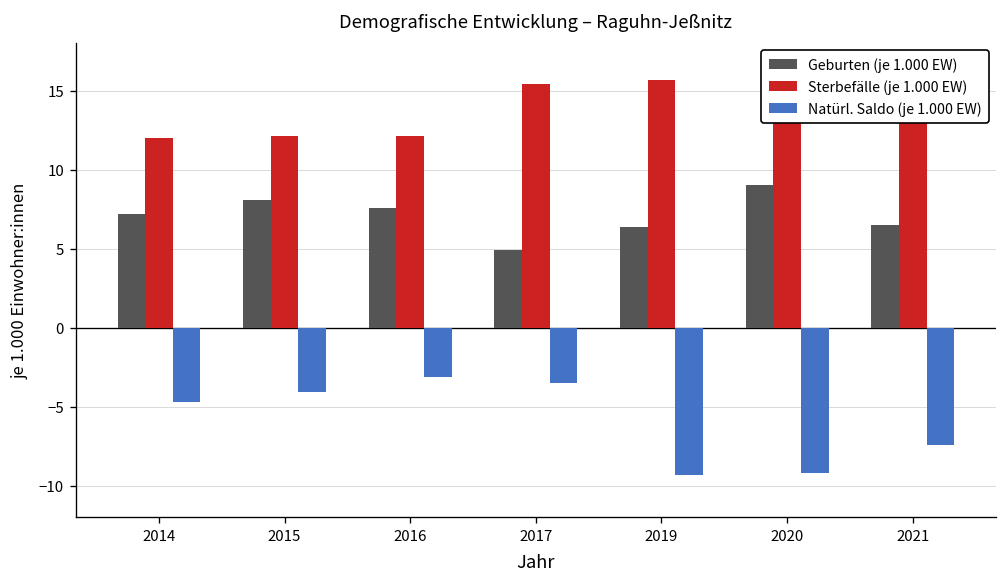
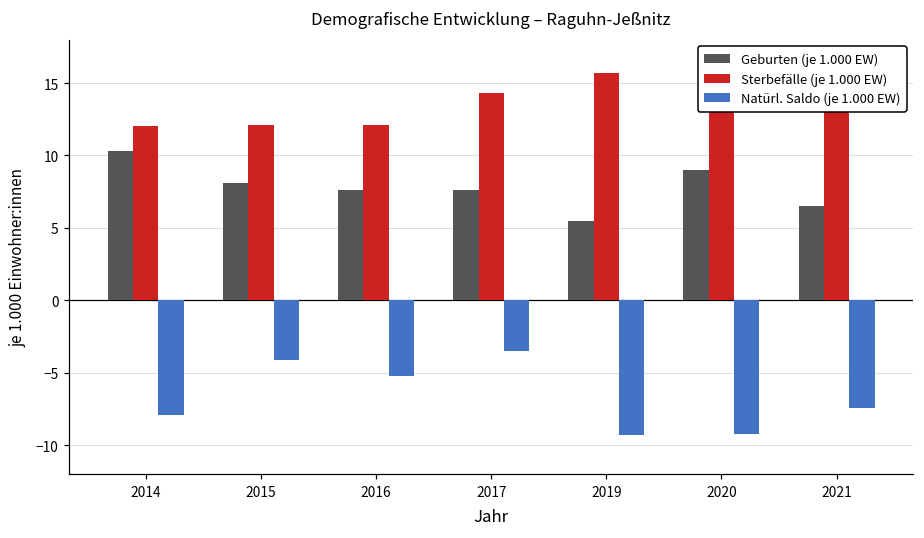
  {
    "Geburten (je 1.000 EW)": {
-     "2014": 7.2,
+     "2014": 10.3,
      "2015": 8.1,
      "2016": 7.6,
-     "2017": 4.9,
-     "2019": 6.4,
+     "2017": 7.6,
+     "2019": 5.5,
      "2020": 9.0,
      "2021": 6.5
    },
    "Sterbefälle (je 1.000 EW)": {
      "2014": 12.0,
      "2015": 12.1,
      "2016": 12.1,
-     "2017": 15.4,
+     "2017": 14.3,
      "2019": 15.7
    },
    "Natürl. Saldo (je 1.000 EW)": {
-     "2014": -4.7,
+     "2014": -7.9,
      "2015": -4.1,
-     "2016": -3.1,
+     "2016": -5.2,
      "2017": -3.5,
      "2019": -9.3,
      "2020": -9.2,
      "2021": -7.4
    }
  }
